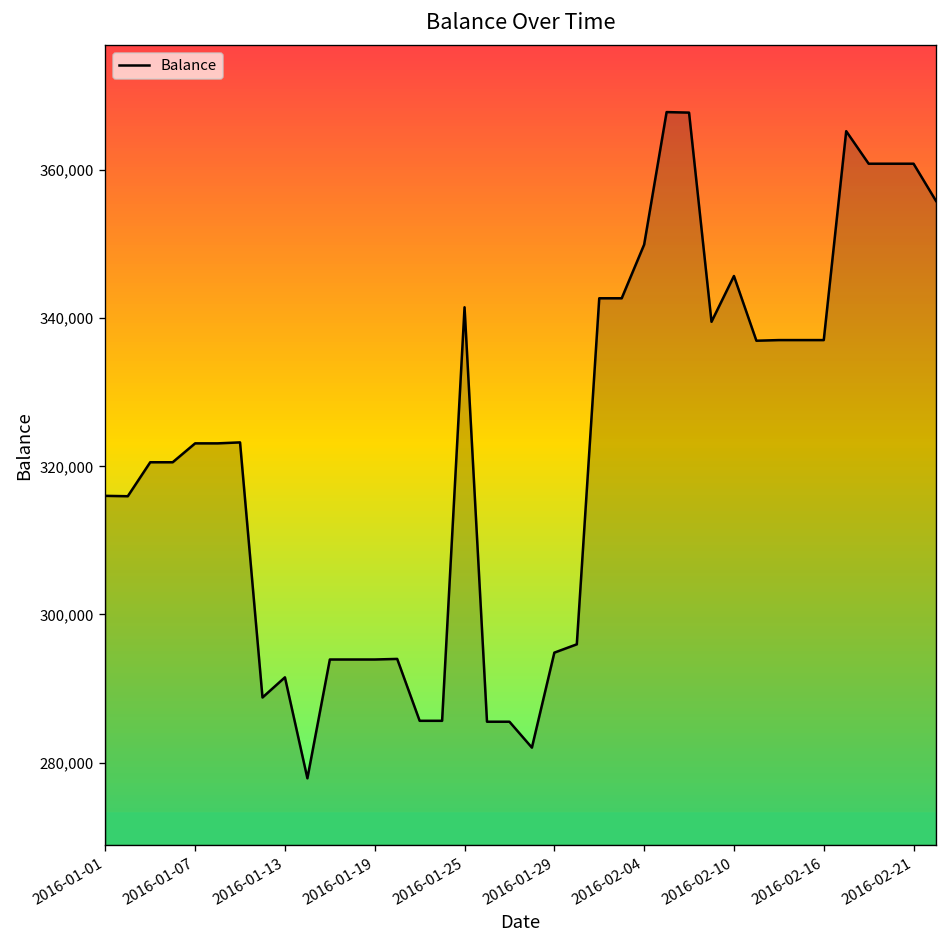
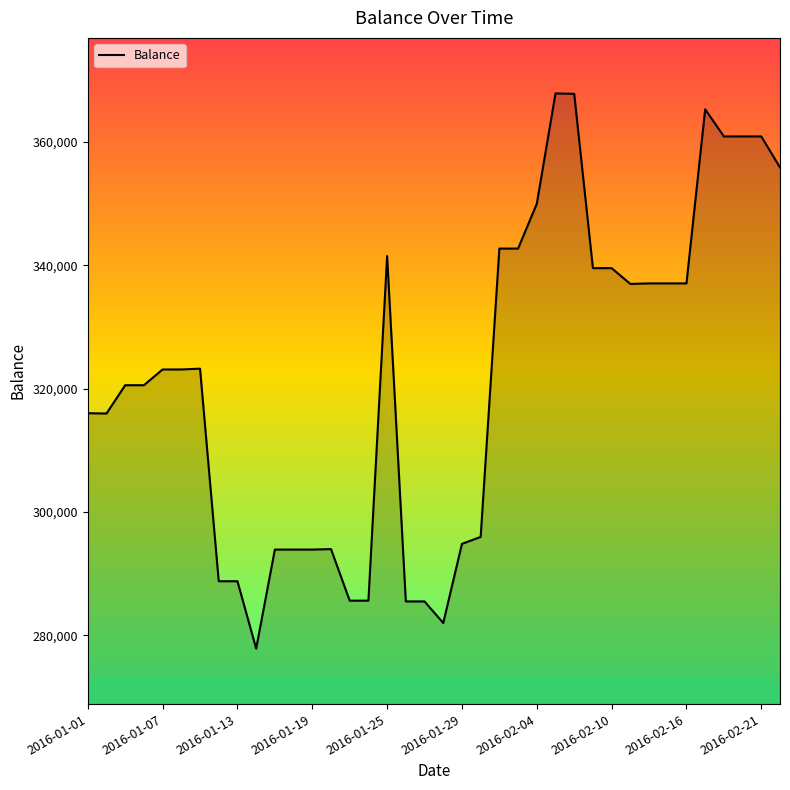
  {
    "2016-01-01": "316,000",
    "2016-01-07": "323,000",
-   "2016-01-13": "292,000",
+   "2016-01-13": "289,000",
    "2016-01-19": "294,000",
    "2016-01-25": "341,000",
    "2016-01-29": "295,000",
    "2016-02-04": "350,000",
-   "2016-02-10": "346,000",
+   "2016-02-10": "340,000",
    "2016-02-16": "337,000",
    "2016-02-21": "361,000"
  }
